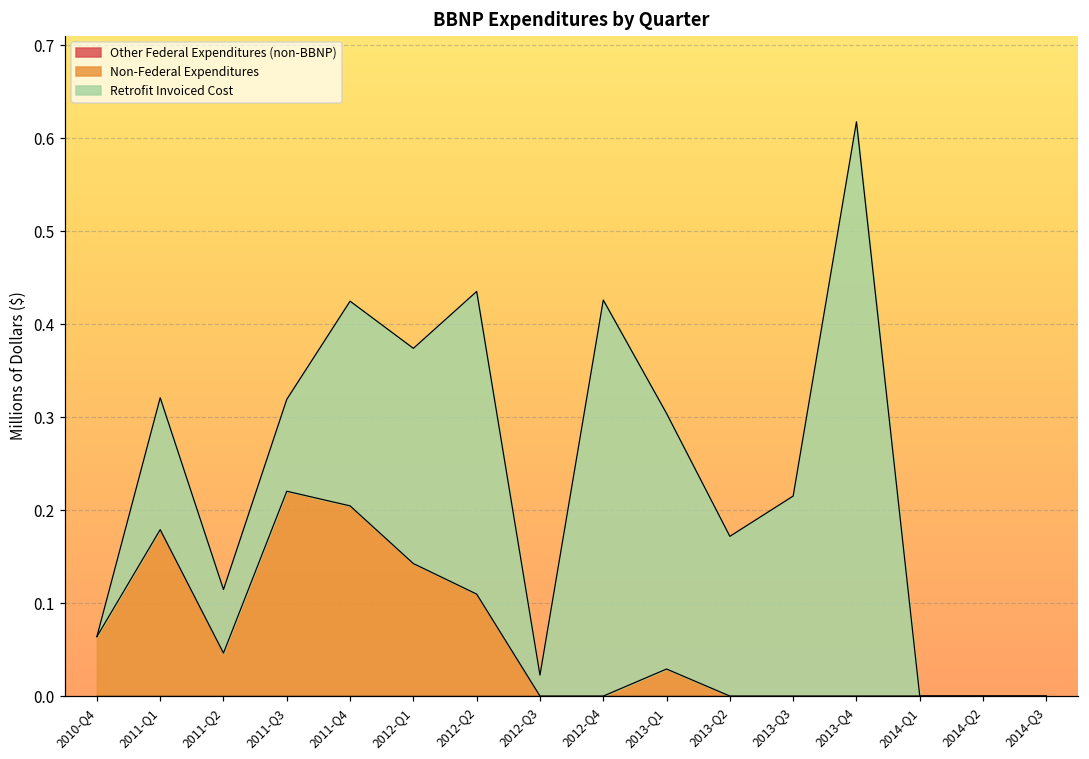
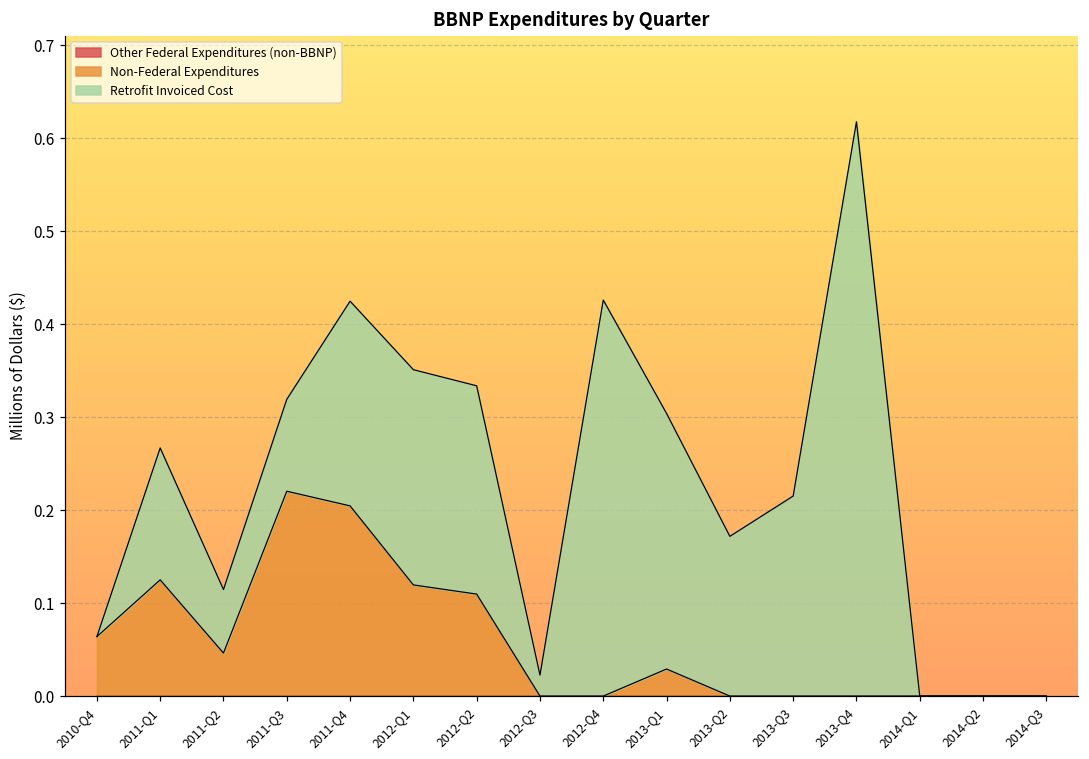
  {
    "Other Federal Expenditures (non-BBNP)": {
      "2010-Q4": 0.00,
      "2011-Q1": 0.00,
      "2011-Q2": 0.00,
      "2011-Q3": 0.00,
      "2011-Q4": 0.00,
      "2012-Q1": 0.00,
      "2012-Q2": 0.00,
      "2013-Q1": 0.00
    },
    "Non-Federal Expenditures": {
-     "2011-Q1": 0.18,
+     "2011-Q1": 0.13,
      "2011-Q2": 0.05,
      "2011-Q3": 0.22,
      "2011-Q4": 0.20,
-     "2012-Q1": 0.14,
+     "2012-Q1": 0.12,
      "2012-Q2": 0.11,
      "2013-Q1": 0.03
    },
    "Retrofit Invoiced Cost": {
      "2011-Q1": 0.14,
      "2011-Q2": 0.07,
      "2011-Q3": 0.10,
      "2011-Q4": 0.22,
      "2012-Q1": 0.23,
-     "2012-Q2": 0.33,
+     "2012-Q2": 0.22,
      "2012-Q3": 0.02,
      "2012-Q4": 0.43,
      "2013-Q1": 0.27,
      "2013-Q2": 0.17,
      "2013-Q3": 0.22,
      "2013-Q4": 0.62
    }
  }
